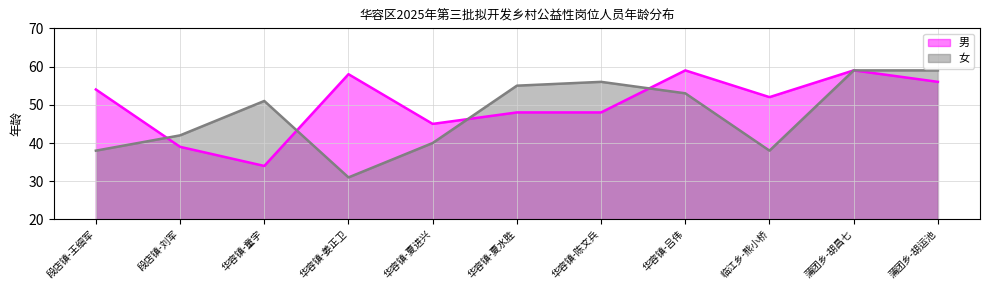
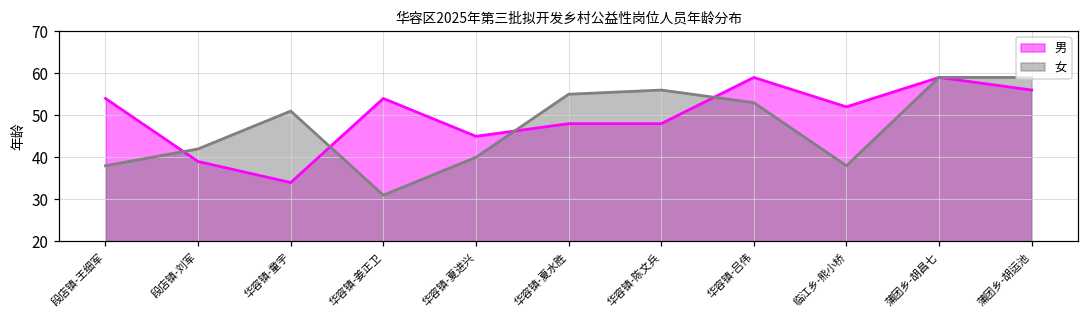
  {
    "男": {
      "段店镇-王细军": 54,
      "段店镇-刘军": 39,
      "华容镇-童宇": 34,
-     "华容镇-姜正卫": 58,
+     "华容镇-姜正卫": 54,
      "华容镇-夏进兴": 45,
      "华容镇-夏水胜": 48,
      "华容镇-陈文兵": 48,
      "华容镇-吕伟": 59,
      "临江乡-熊小桥": 52,
      "蒲团乡-胡运池": 56
    },
    "女": {
      "段店镇-王细军": 38,
      "段店镇-刘军": 42,
      "华容镇-童宇": 51,
      "华容镇-姜正卫": 31,
      "华容镇-夏进兴": 40,
      "华容镇-夏水胜": 55,
      "华容镇-陈文兵": 56,
      "华容镇-吕伟": 53,
      "临江乡-熊小桥": 38,
      "蒲团乡-胡运池": 59
    }
  }
